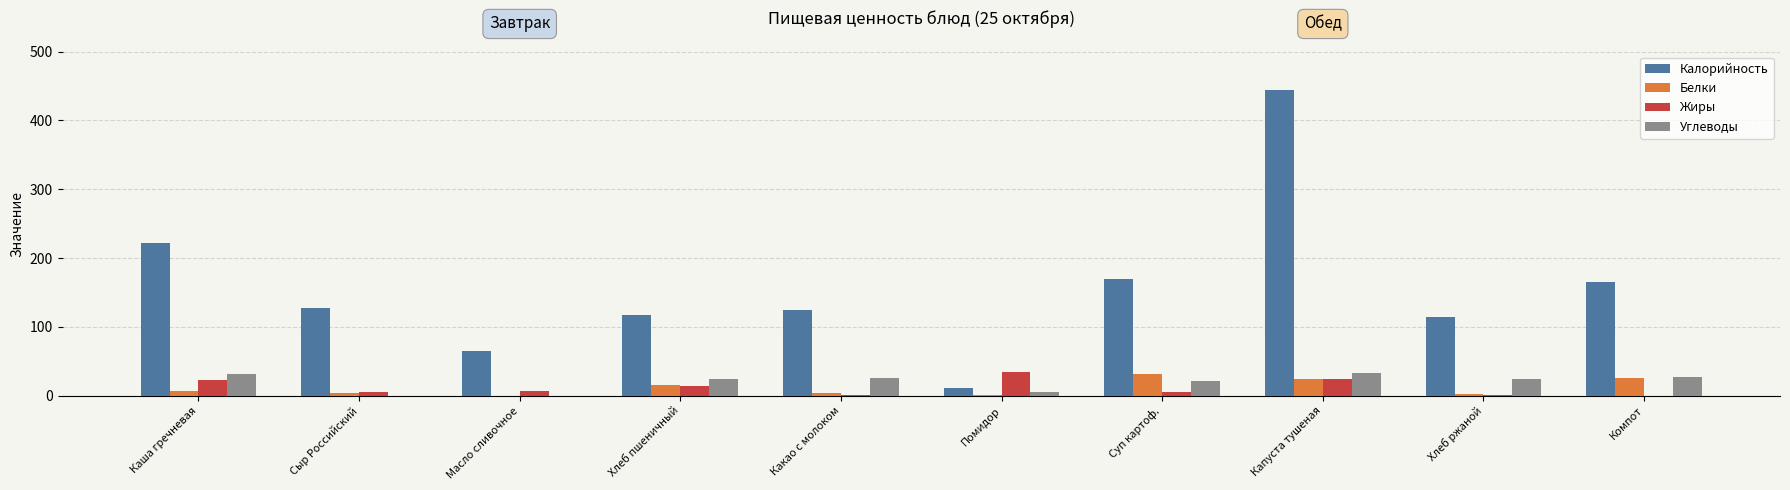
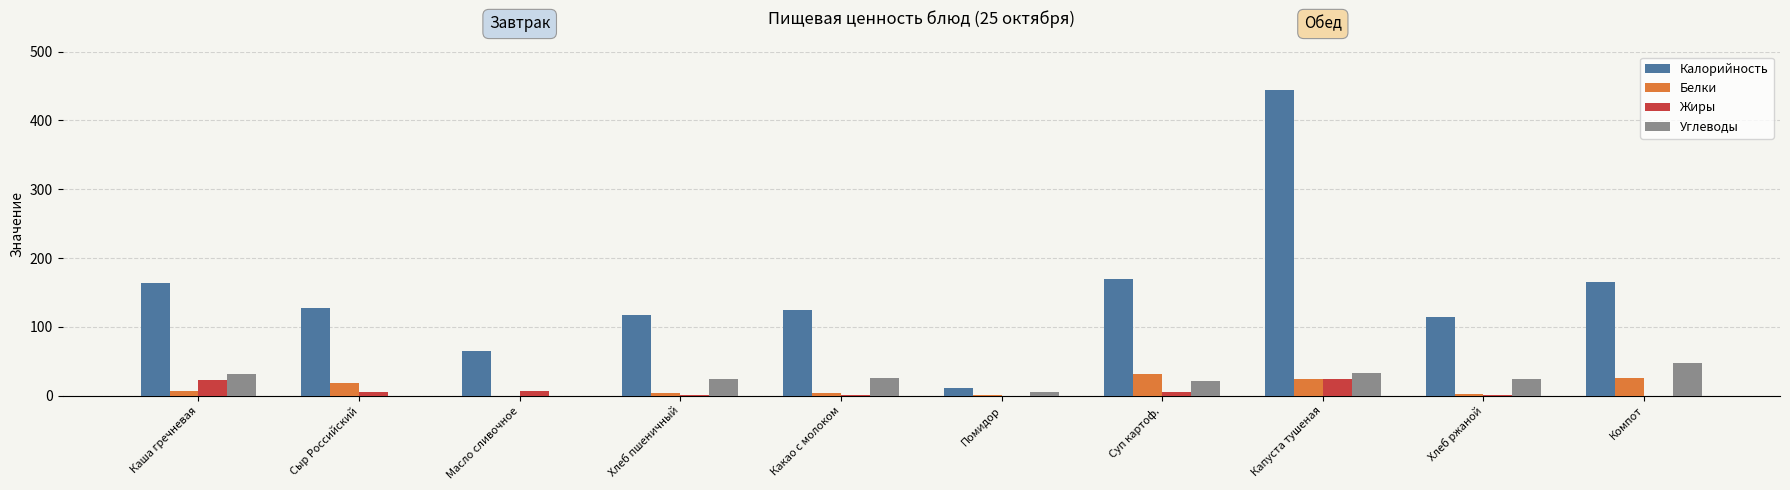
  {
    "Калорийность": {
-     "Каша гречневая": 220,
+     "Каша гречневая": 160,
      "Сыр Российский": 130,
      "Масло сливочное": 70,
      "Хлеб пшеничный": 120,
      "Какао с молоком": 130,
      "Помидор": 10,
      "Суп картоф.": 170,
      "Капуста тушеная": 440,
      "Хлеб ржаной": 110,
      "Компот": 170
    },
    "Белки": {
      "Каша гречневая": 10,
-     "Сыр Российский": 0,
-     "Хлеб пшеничный": 20,
+     "Сыр Российский": 20,
+     "Хлеб пшеничный": 0,
      "Какао с молоком": 0,
      "Суп картоф.": 30,
      "Капуста тушеная": 20,
      "Компот": 30
    },
    "Жиры": {
      "Каша гречневая": 20,
      "Сыр Российский": 10,
      "Масло сливочное": 10,
-     "Хлеб пшеничный": 10,
-     "Помидор": 30,
+     "Хлеб пшеничный": 0,
+     "Помидор": 0,
      "Суп картоф.": 10,
      "Капуста тушеная": 20
    },
    "Углеводы": {
      "Каша гречневая": 30,
      "Сыр Российский": 0,
      "Хлеб пшеничный": 20,
      "Какао с молоком": 30,
      "Помидор": 10,
      "Суп картоф.": 20,
      "Капуста тушеная": 30,
      "Хлеб ржаной": 20,
-     "Компот": 30
+     "Компот": 50
    }
  }
